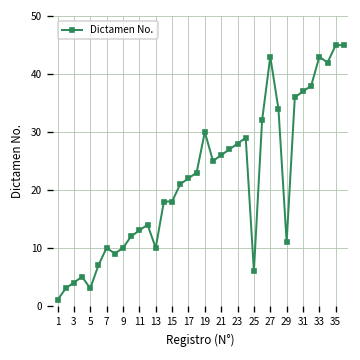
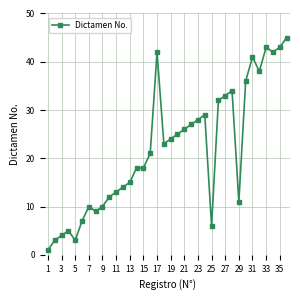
  {
    "1": 1,
    "3": 4,
    "5": 3,
    "7": 10,
    "9": 10,
    "11": 13,
-   "13": 10,
+   "13": 15,
    "15": 18,
-   "17": 22,
-   "19": 30,
+   "17": 42,
+   "19": 24,
    "21": 26,
    "23": 28,
    "25": 6,
-   "27": 43,
+   "27": 33,
    "29": 11,
-   "31": 37,
+   "31": 41,
    "33": 43,
-   "35": 45
+   "35": 43
  }
